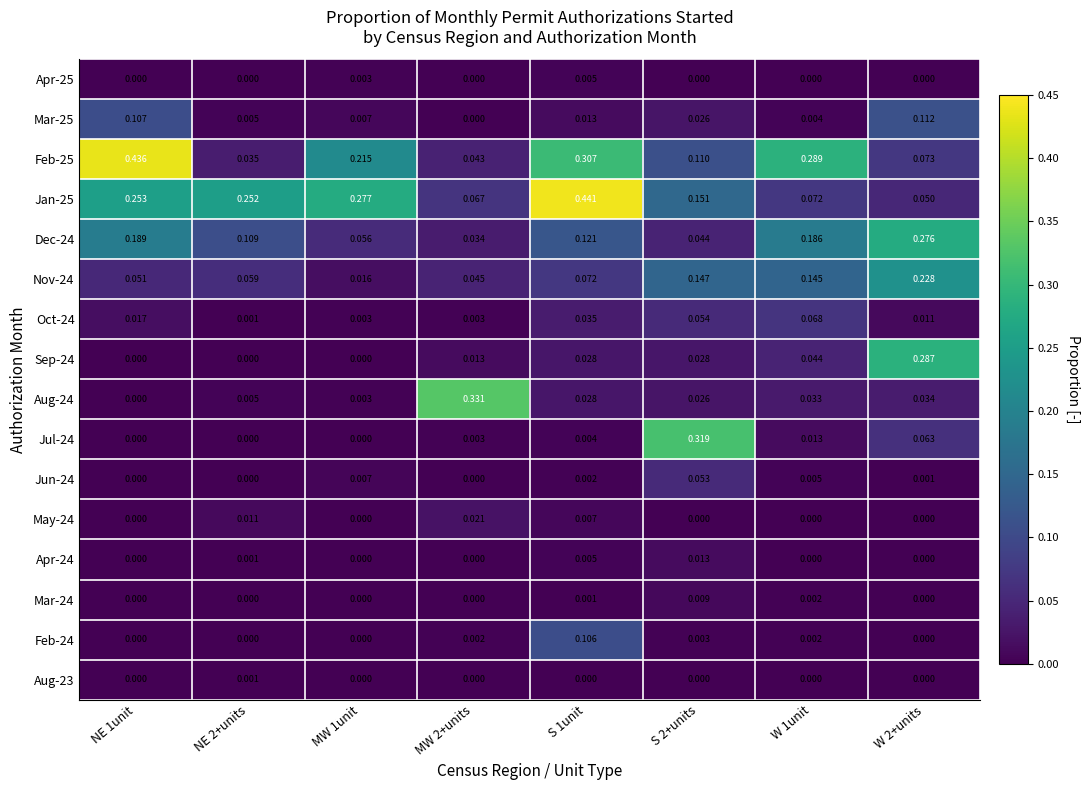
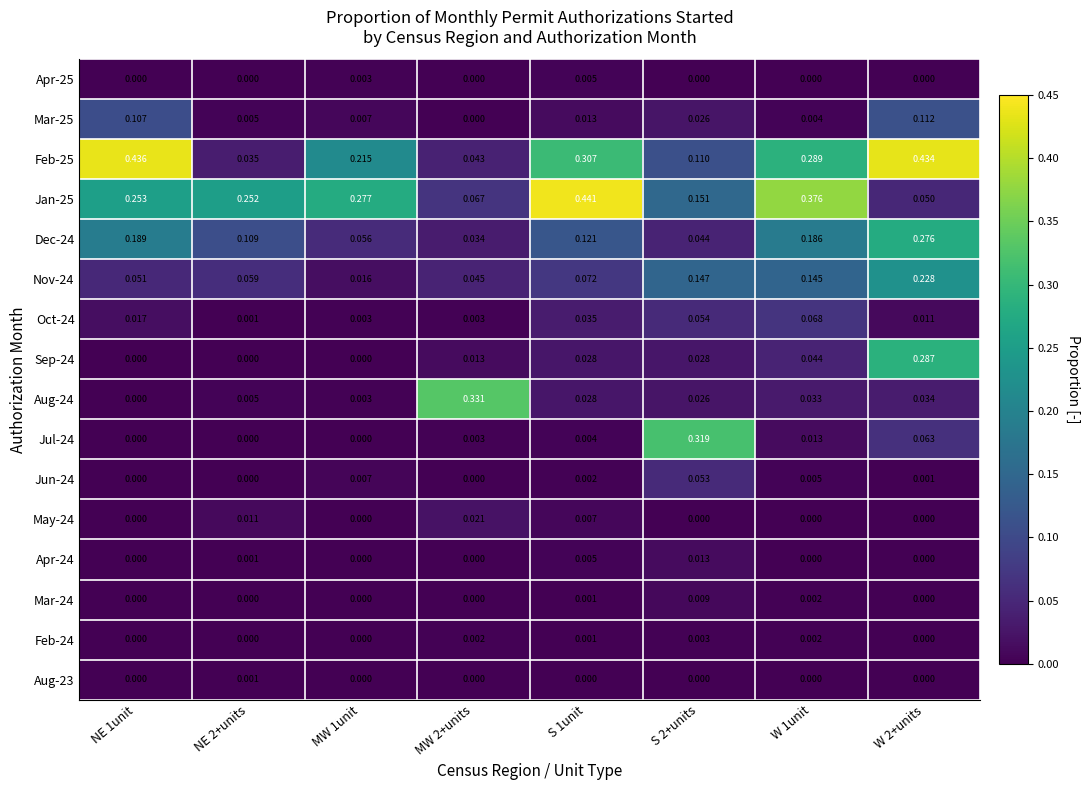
  {
    "Apr-25": {
      "NE 1unit": 0.000,
      "NE 2+units": 0.000,
      "MW 1unit": 0.003,
      "MW 2+units": 0.000,
      "S 1unit": 0.005,
      "S 2+units": 0.000,
      "W 1unit": 0.000,
      "W 2+units": 0.000
    },
    "Mar-25": {
      "NE 1unit": 0.107,
      "NE 2+units": 0.005,
      "MW 1unit": 0.007,
      "MW 2+units": 0.000,
      "S 1unit": 0.013,
      "S 2+units": 0.026,
      "W 1unit": 0.004,
      "W 2+units": 0.112
    },
    "Feb-25": {
      "NE 1unit": 0.436,
      "NE 2+units": 0.035,
      "MW 1unit": 0.215,
      "MW 2+units": 0.043,
      "S 1unit": 0.307,
      "S 2+units": 0.110,
      "W 1unit": 0.289,
-     "W 2+units": 0.073
+     "W 2+units": 0.434
    },
    "Jan-25": {
      "NE 1unit": 0.253,
      "NE 2+units": 0.252,
      "MW 1unit": 0.277,
      "MW 2+units": 0.067,
      "S 1unit": 0.441,
      "S 2+units": 0.151,
-     "W 1unit": 0.072,
+     "W 1unit": 0.376,
      "W 2+units": 0.050
    },
    "Dec-24": {
      "NE 1unit": 0.189,
      "NE 2+units": 0.109,
      "MW 1unit": 0.056,
      "MW 2+units": 0.034,
      "S 1unit": 0.121,
      "S 2+units": 0.044,
      "W 1unit": 0.186,
      "W 2+units": 0.276
    },
    "Nov-24": {
      "NE 1unit": 0.051,
      "NE 2+units": 0.059,
      "MW 1unit": 0.016,
      "MW 2+units": 0.045,
      "S 1unit": 0.072,
      "S 2+units": 0.147,
      "W 1unit": 0.145,
      "W 2+units": 0.228
    },
    "Oct-24": {
      "NE 1unit": 0.017,
      "NE 2+units": 0.001,
      "MW 1unit": 0.003,
      "MW 2+units": 0.003,
      "S 1unit": 0.035,
      "S 2+units": 0.054,
      "W 1unit": 0.068,
      "W 2+units": 0.011
    },
    "Sep-24": {
      "NE 1unit": 0.000,
      "NE 2+units": 0.000,
      "MW 1unit": 0.000,
      "MW 2+units": 0.013,
      "S 1unit": 0.028,
      "S 2+units": 0.028,
      "W 1unit": 0.044,
      "W 2+units": 0.287
    },
    "Aug-24": {
      "NE 1unit": 0.000,
      "NE 2+units": 0.005,
      "MW 1unit": 0.003,
      "MW 2+units": 0.331,
      "S 1unit": 0.028,
      "S 2+units": 0.026,
      "W 1unit": 0.033,
      "W 2+units": 0.034
    },
    "Jul-24": {
      "NE 1unit": 0.000,
      "NE 2+units": 0.000,
      "MW 1unit": 0.000,
      "MW 2+units": 0.003,
      "S 1unit": 0.004,
      "S 2+units": 0.319,
      "W 1unit": 0.013,
      "W 2+units": 0.063
    },
    "Jun-24": {
      "NE 1unit": 0.000,
      "NE 2+units": 0.000,
      "MW 1unit": 0.007,
      "MW 2+units": 0.000,
      "S 1unit": 0.002,
      "S 2+units": 0.053,
      "W 1unit": 0.005,
      "W 2+units": 0.001
    },
    "May-24": {
      "NE 1unit": 0.000,
      "NE 2+units": 0.011,
      "MW 1unit": 0.000,
      "MW 2+units": 0.021,
      "S 1unit": 0.007,
      "S 2+units": 0.000,
      "W 1unit": 0.000,
      "W 2+units": 0.000
    },
    "Apr-24": {
      "NE 1unit": 0.000,
      "NE 2+units": 0.001,
      "MW 1unit": 0.000,
      "MW 2+units": 0.000,
      "S 1unit": 0.005,
      "S 2+units": 0.013,
      "W 1unit": 0.000,
      "W 2+units": 0.000
    },
    "Mar-24": {
      "NE 1unit": 0.000,
      "NE 2+units": 0.000,
      "MW 1unit": 0.000,
      "MW 2+units": 0.000,
      "S 1unit": 0.001,
      "S 2+units": 0.009,
      "W 1unit": 0.002,
      "W 2+units": 0.000
    },
    "Feb-24": {
      "NE 1unit": 0.000,
      "NE 2+units": 0.000,
      "MW 1unit": 0.000,
      "MW 2+units": 0.002,
-     "S 1unit": 0.106,
+     "S 1unit": 0.001,
      "S 2+units": 0.003,
      "W 1unit": 0.002,
      "W 2+units": 0.000
    },
    "Aug-23": {
      "NE 1unit": 0.000,
      "NE 2+units": 0.001,
      "MW 1unit": 0.000,
      "MW 2+units": 0.000,
      "S 1unit": 0.000,
      "S 2+units": 0.000,
      "W 1unit": 0.000,
      "W 2+units": 0.000
    }
  }
